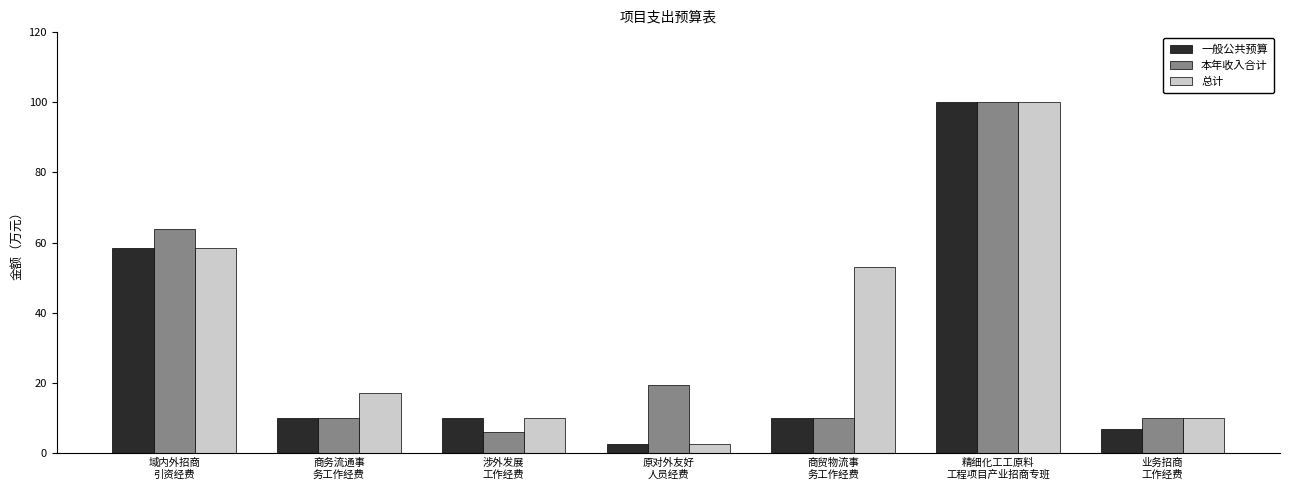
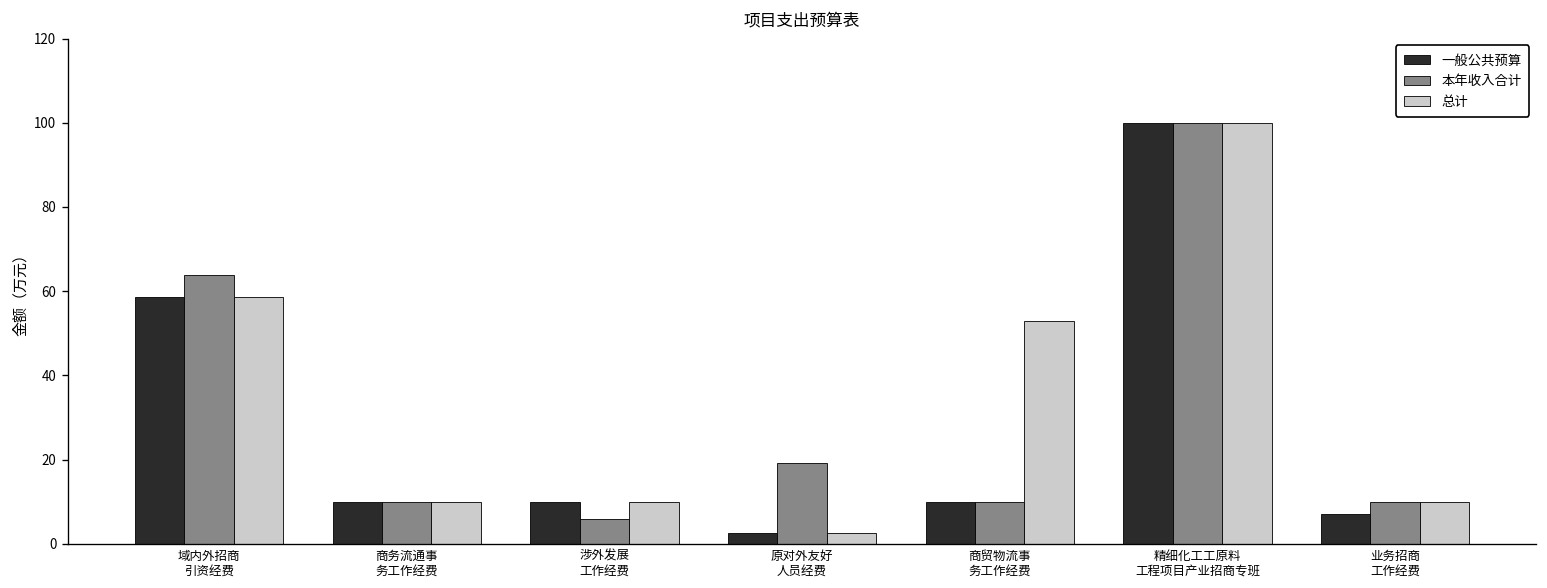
  {
    "一般公共预算": {
      "域内外招商 引资经费": 59,
      "商务流通事 务工作经费": 10,
      "涉外发展 工作经费": 10,
      "原对外友好 人员经费": 3,
      "商贸物流事 务工作经费": 10,
      "精细化工工原料 工程项目产业招商专班": 100,
      "业务招商 工作经费": 7
    },
    "本年收入合计": {
      "域内外招商 引资经费": 64,
      "商务流通事 务工作经费": 10,
      "涉外发展 工作经费": 6,
      "原对外友好 人员经费": 19,
      "商贸物流事 务工作经费": 10,
      "精细化工工原料 工程项目产业招商专班": 100,
      "业务招商 工作经费": 10
    },
    "总计": {
      "域内外招商 引资经费": 59,
-     "商务流通事 务工作经费": 17,
+     "商务流通事 务工作经费": 10,
      "涉外发展 工作经费": 10,
      "原对外友好 人员经费": 3,
      "商贸物流事 务工作经费": 53,
      "精细化工工原料 工程项目产业招商专班": 100,
      "业务招商 工作经费": 10
    }
  }
